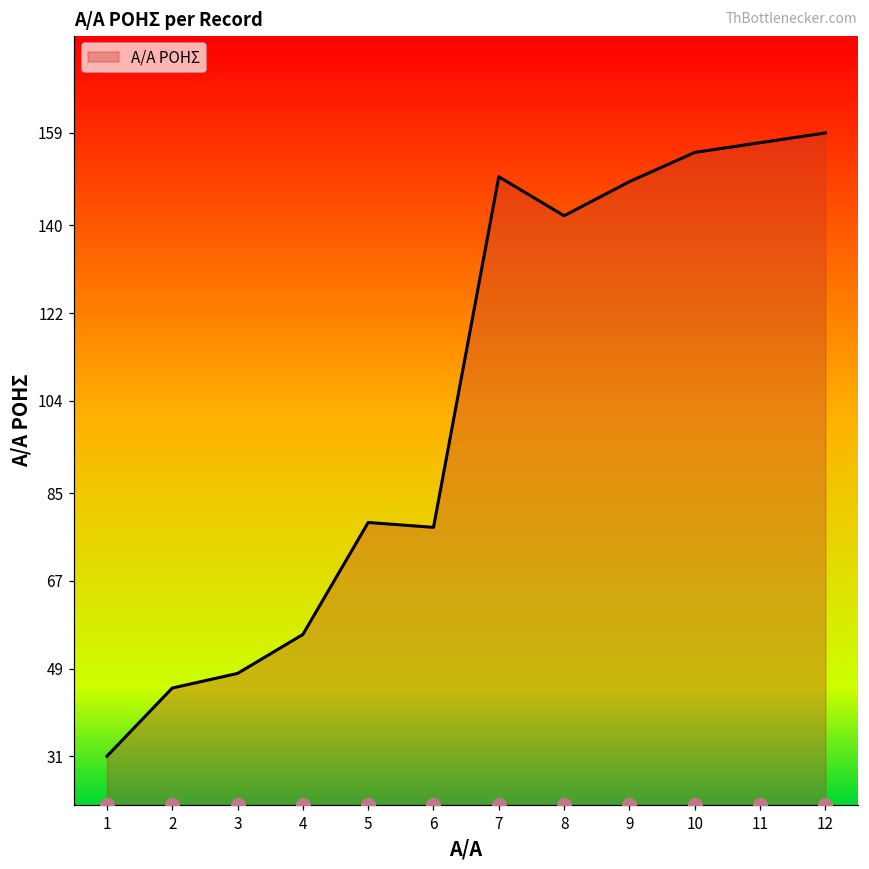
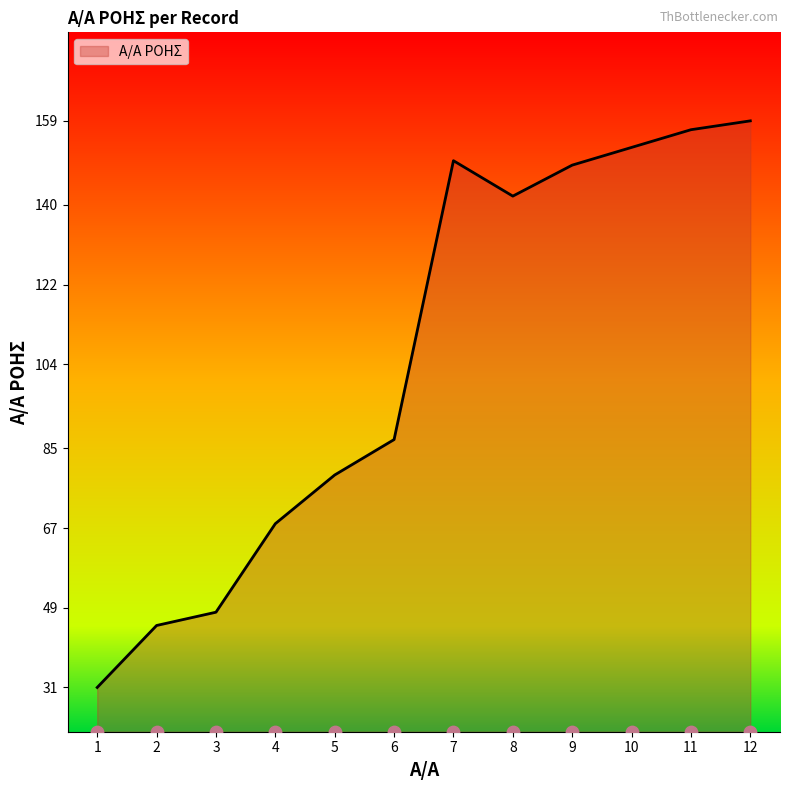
  {
    "Α/Α ΡΟΗΣ": {
      "1": 31,
      "2": 45,
      "3": 48,
-     "4": 56,
+     "4": 68,
      "5": 79,
-     "6": 78,
+     "6": 87,
      "7": 150,
      "8": 142,
      "9": 149,
-     "10": 155,
+     "10": 153,
      "11": 157,
      "12": 159
    }
  }
